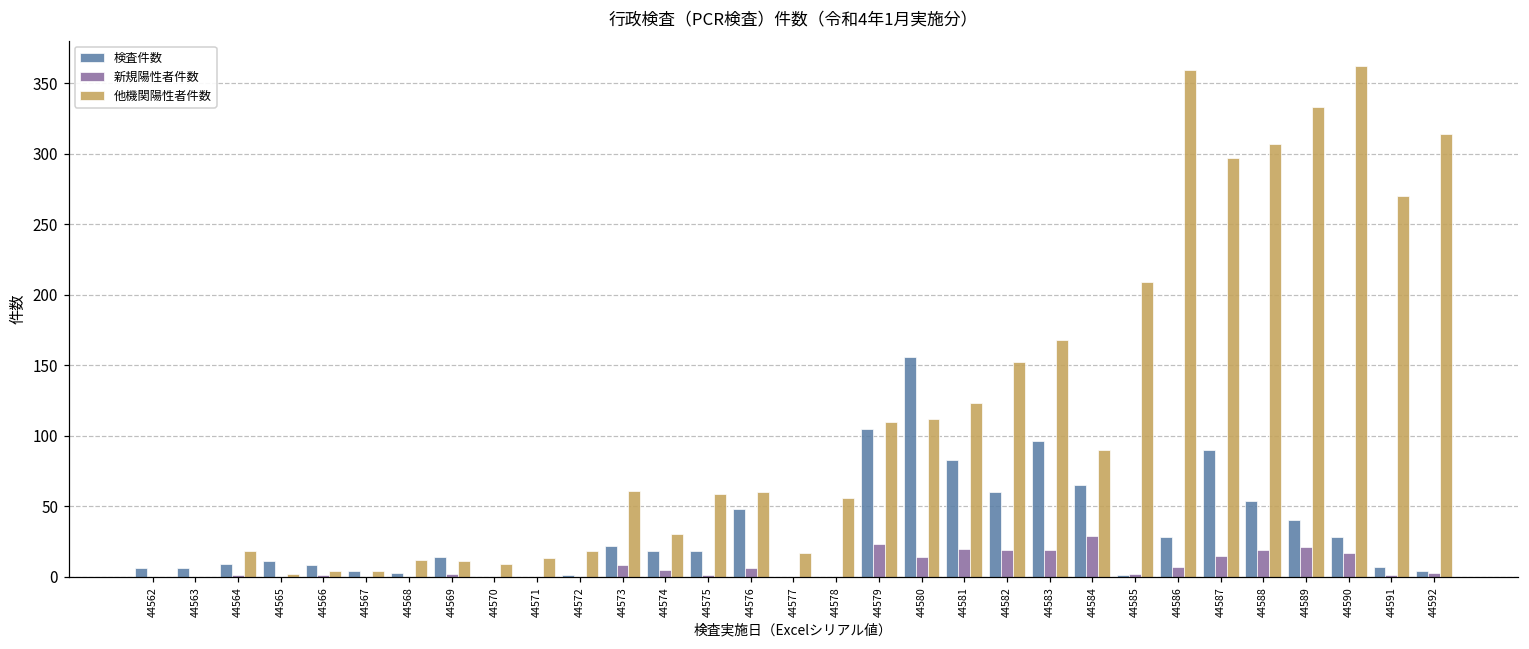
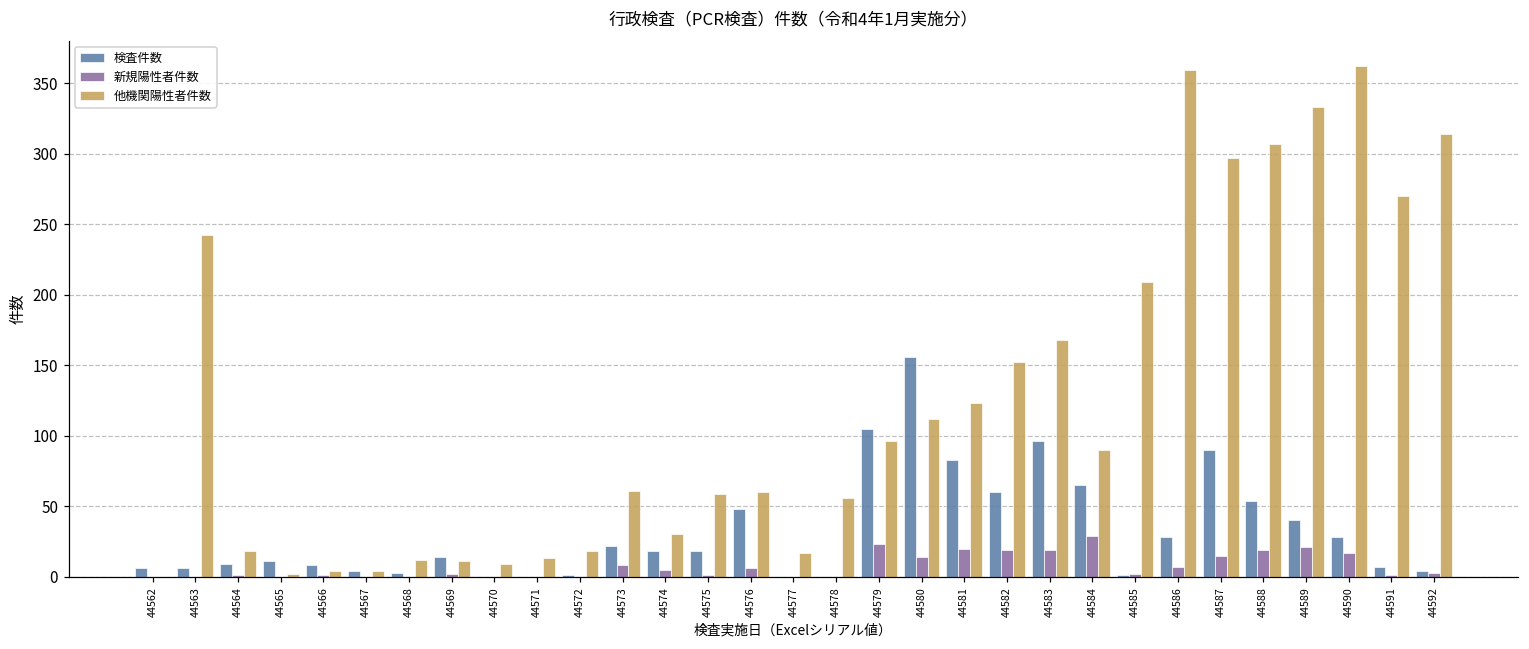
  {
    "他機関陽性者件数": {
      "44562": 0,
-     "44563": 0,
+     "44563": 242,
      "44564": 18,
      "44565": 2,
      "44566": 4,
      "44567": 4,
      "44568": 12,
      "44569": 11,
      "44570": 9,
      "44571": 13,
      "44572": 18,
      "44573": 61,
      "44574": 30,
      "44575": 59,
      "44576": 60,
      "44577": 17,
      "44578": 56,
-     "44579": 110,
+     "44579": 96,
      "44580": 112,
      "44581": 123,
      "44582": 152,
      "44583": 168,
      "44584": 90,
      "44585": 209,
      "44586": 359,
      "44587": 297,
      "44588": 307,
      "44589": 333,
      "44590": 362,
      "44591": 270,
      "44592": 314
    }
  }
